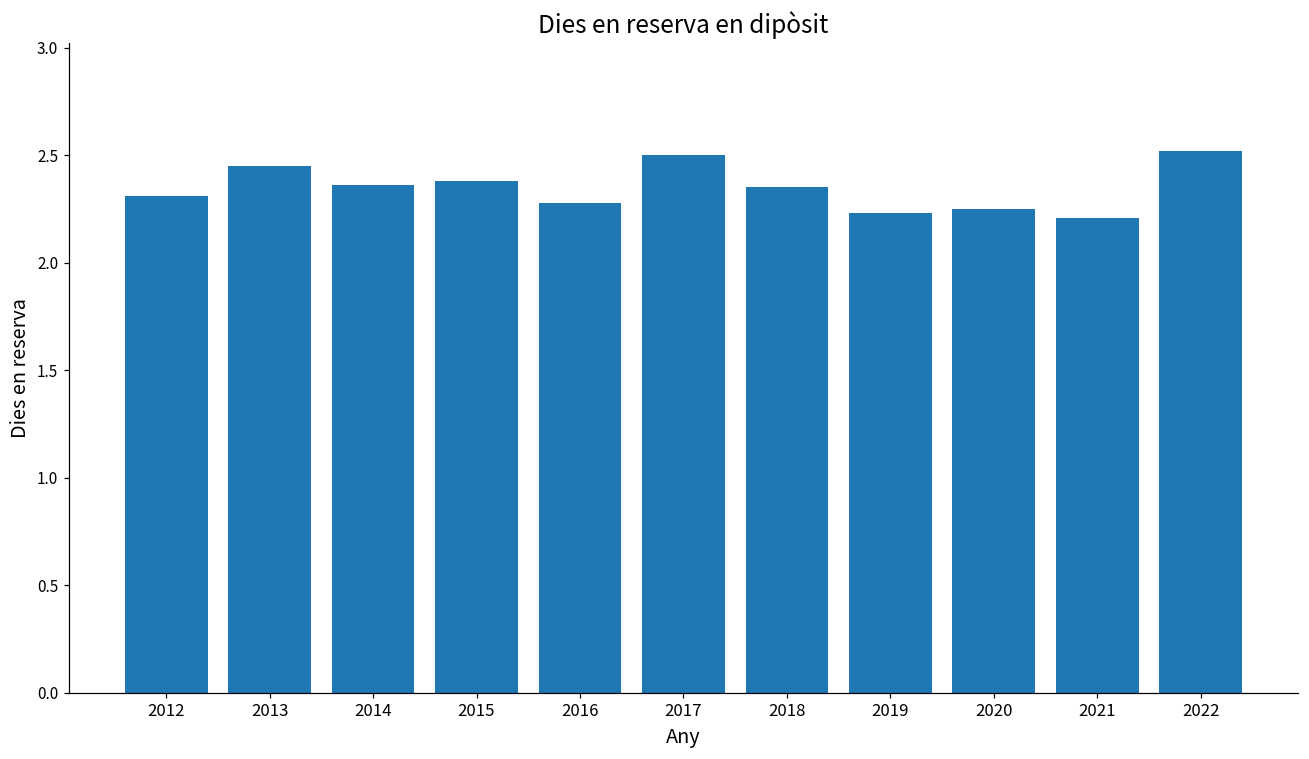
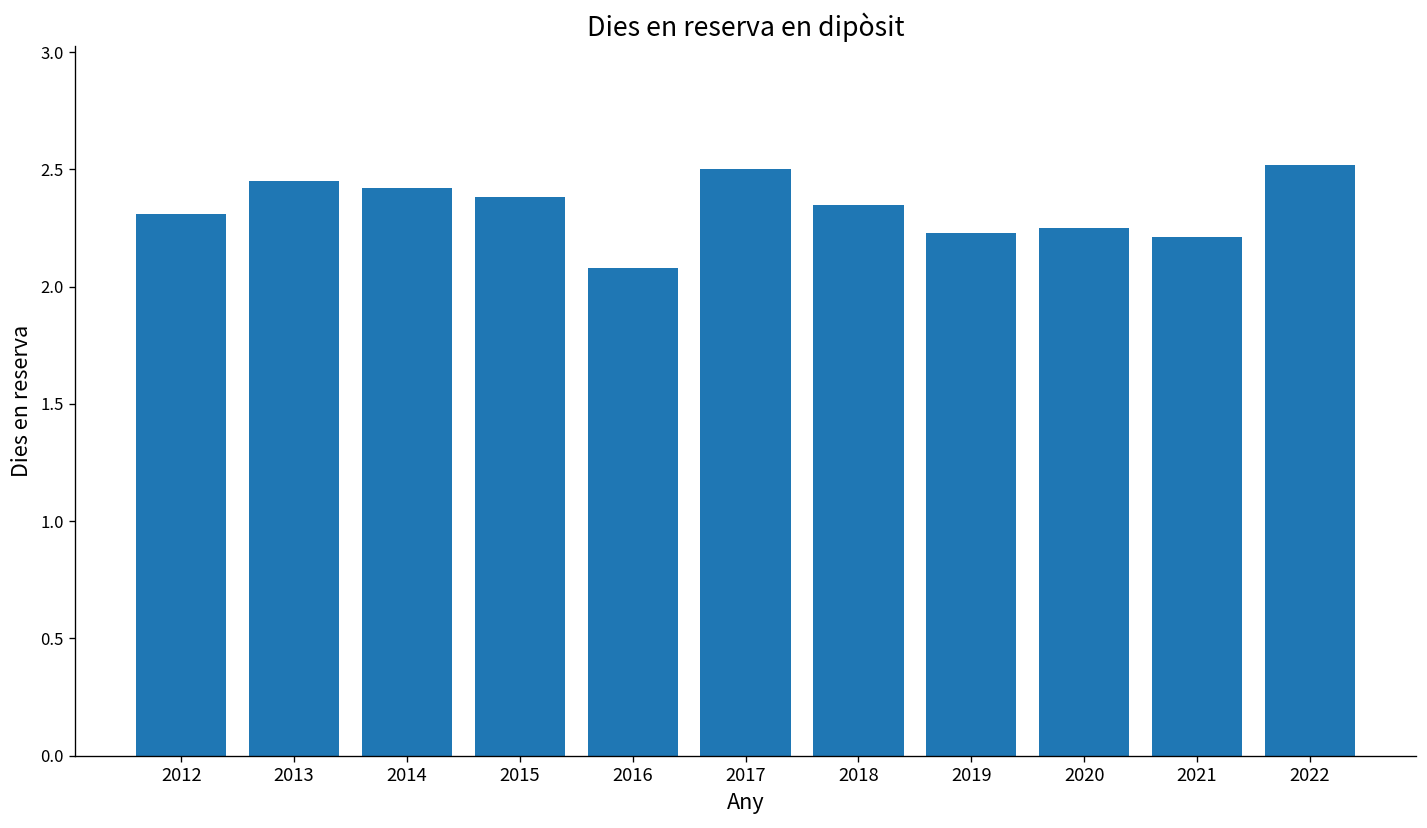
  {
    "2012": 2.31,
    "2013": 2.45,
-   "2014": 2.36,
+   "2014": 2.42,
    "2015": 2.38,
-   "2016": 2.28,
+   "2016": 2.08,
    "2017": 2.50,
    "2018": 2.35,
    "2019": 2.23,
    "2020": 2.25,
    "2021": 2.21,
    "2022": 2.52
  }
